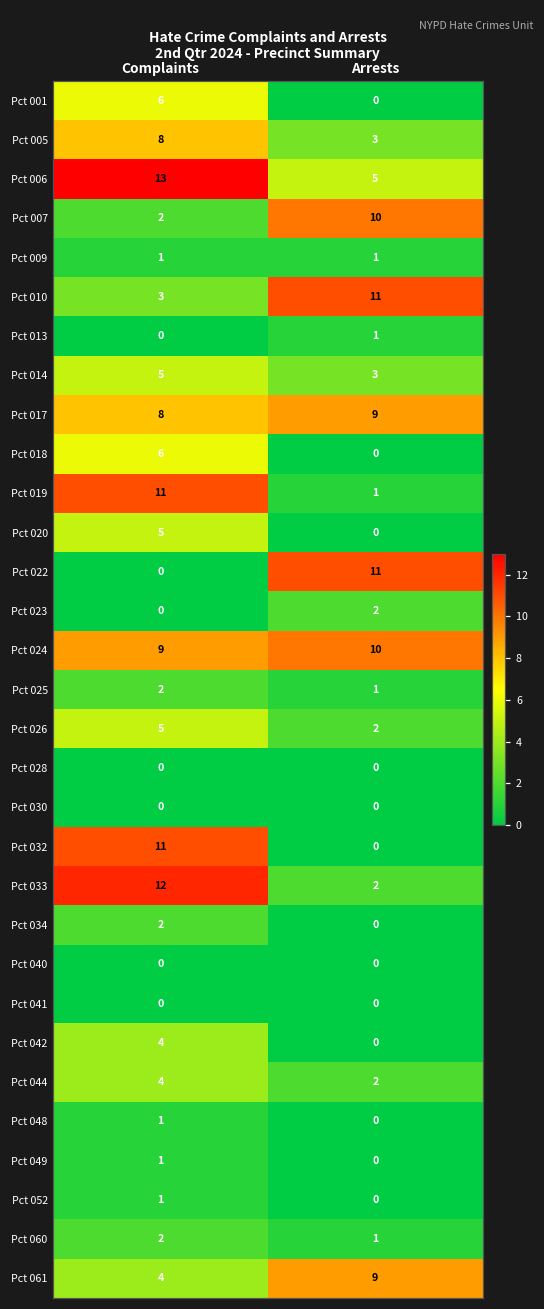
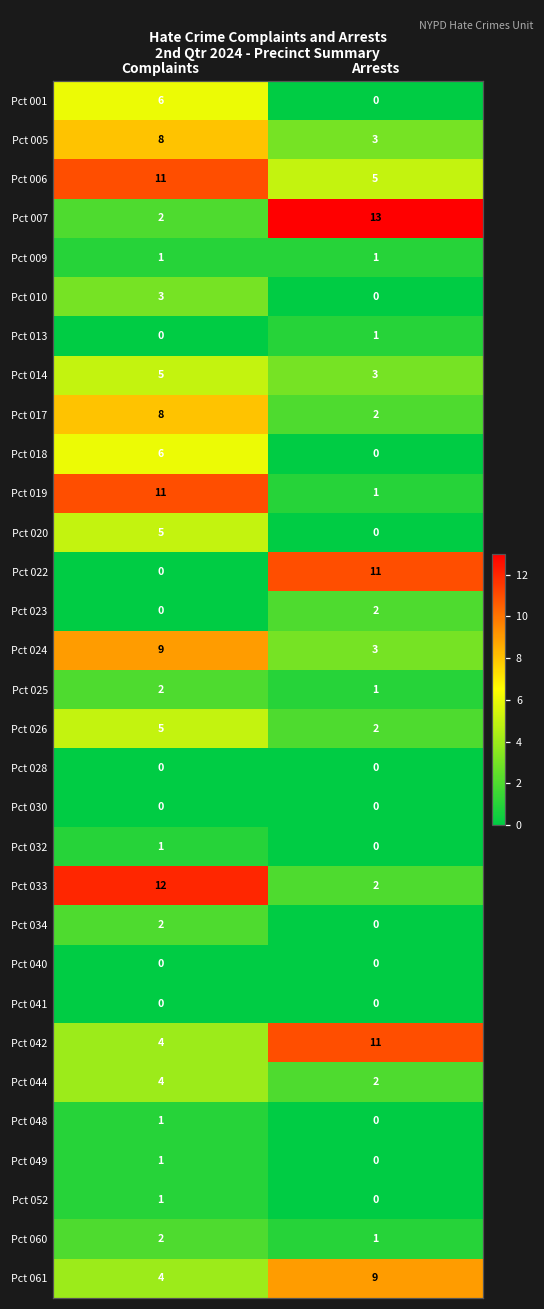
  {
    "Pct 001": {
      "Complaints": 6,
      "Arrests": 0
    },
    "Pct 005": {
      "Complaints": 8,
      "Arrests": 3
    },
    "Pct 006": {
-     "Complaints": 13,
+     "Complaints": 11,
      "Arrests": 5
    },
    "Pct 007": {
      "Complaints": 2,
-     "Arrests": 10
+     "Arrests": 13
    },
    "Pct 009": {
      "Complaints": 1,
      "Arrests": 1
    },
    "Pct 010": {
      "Complaints": 3,
-     "Arrests": 11
+     "Arrests": 0
    },
    "Pct 013": {
      "Complaints": 0,
      "Arrests": 1
    },
    "Pct 014": {
      "Complaints": 5,
      "Arrests": 3
    },
    "Pct 017": {
      "Complaints": 8,
-     "Arrests": 9
+     "Arrests": 2
    },
    "Pct 018": {
      "Complaints": 6,
      "Arrests": 0
    },
    "Pct 019": {
      "Complaints": 11,
      "Arrests": 1
    },
    "Pct 020": {
      "Complaints": 5,
      "Arrests": 0
    },
    "Pct 022": {
      "Complaints": 0,
      "Arrests": 11
    },
    "Pct 023": {
      "Complaints": 0,
      "Arrests": 2
    },
    "Pct 024": {
      "Complaints": 9,
-     "Arrests": 10
+     "Arrests": 3
    },
    "Pct 025": {
      "Complaints": 2,
      "Arrests": 1
    },
    "Pct 026": {
      "Complaints": 5,
      "Arrests": 2
    },
    "Pct 028": {
      "Complaints": 0,
      "Arrests": 0
    },
    "Pct 030": {
      "Complaints": 0,
      "Arrests": 0
    },
    "Pct 032": {
-     "Complaints": 11,
+     "Complaints": 1,
      "Arrests": 0
    },
    "Pct 033": {
      "Complaints": 12,
      "Arrests": 2
    },
    "Pct 034": {
      "Complaints": 2,
      "Arrests": 0
    },
    "Pct 040": {
      "Complaints": 0,
      "Arrests": 0
    },
    "Pct 041": {
      "Complaints": 0,
      "Arrests": 0
    },
    "Pct 042": {
      "Complaints": 4,
-     "Arrests": 0
+     "Arrests": 11
    },
    "Pct 044": {
      "Complaints": 4,
      "Arrests": 2
    },
    "Pct 048": {
      "Complaints": 1,
      "Arrests": 0
    },
    "Pct 049": {
      "Complaints": 1,
      "Arrests": 0
    },
    "Pct 052": {
      "Complaints": 1,
      "Arrests": 0
    },
    "Pct 060": {
      "Complaints": 2,
      "Arrests": 1
    },
    "Pct 061": {
      "Complaints": 4,
      "Arrests": 9
    }
  }
